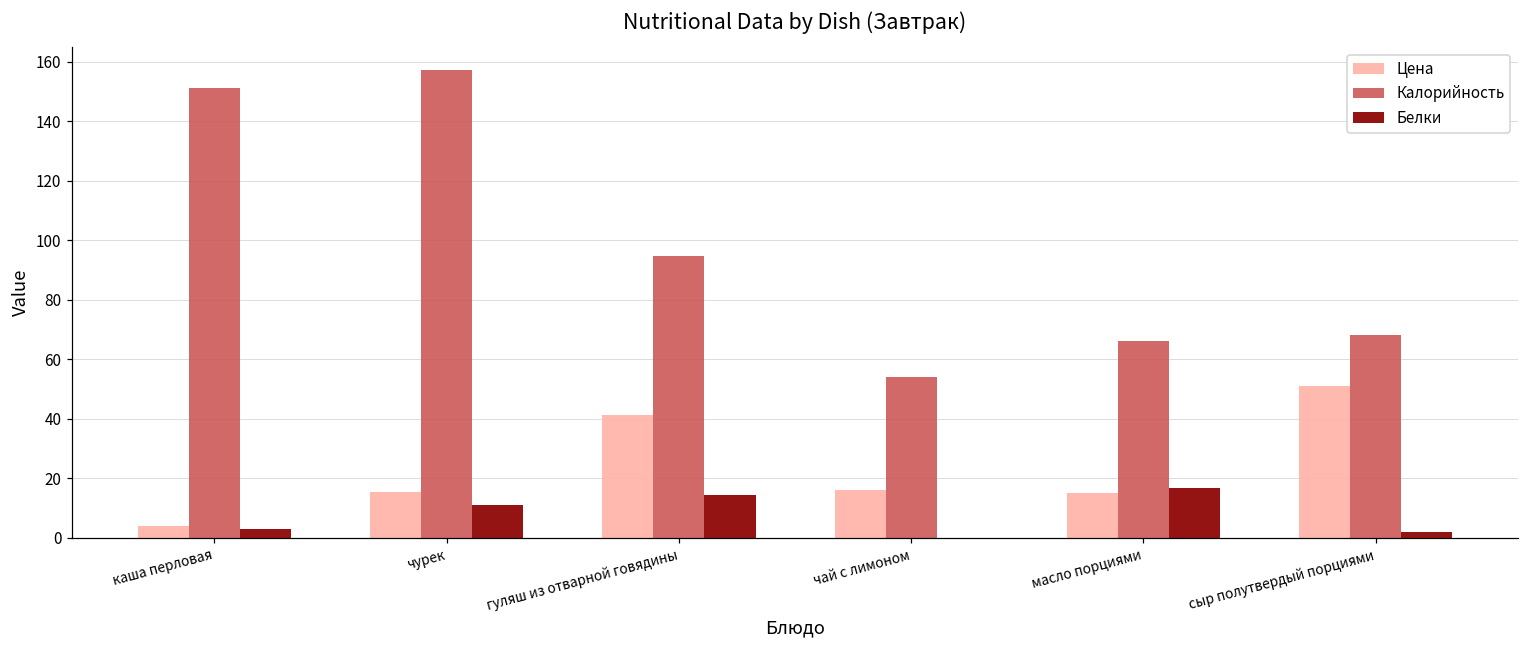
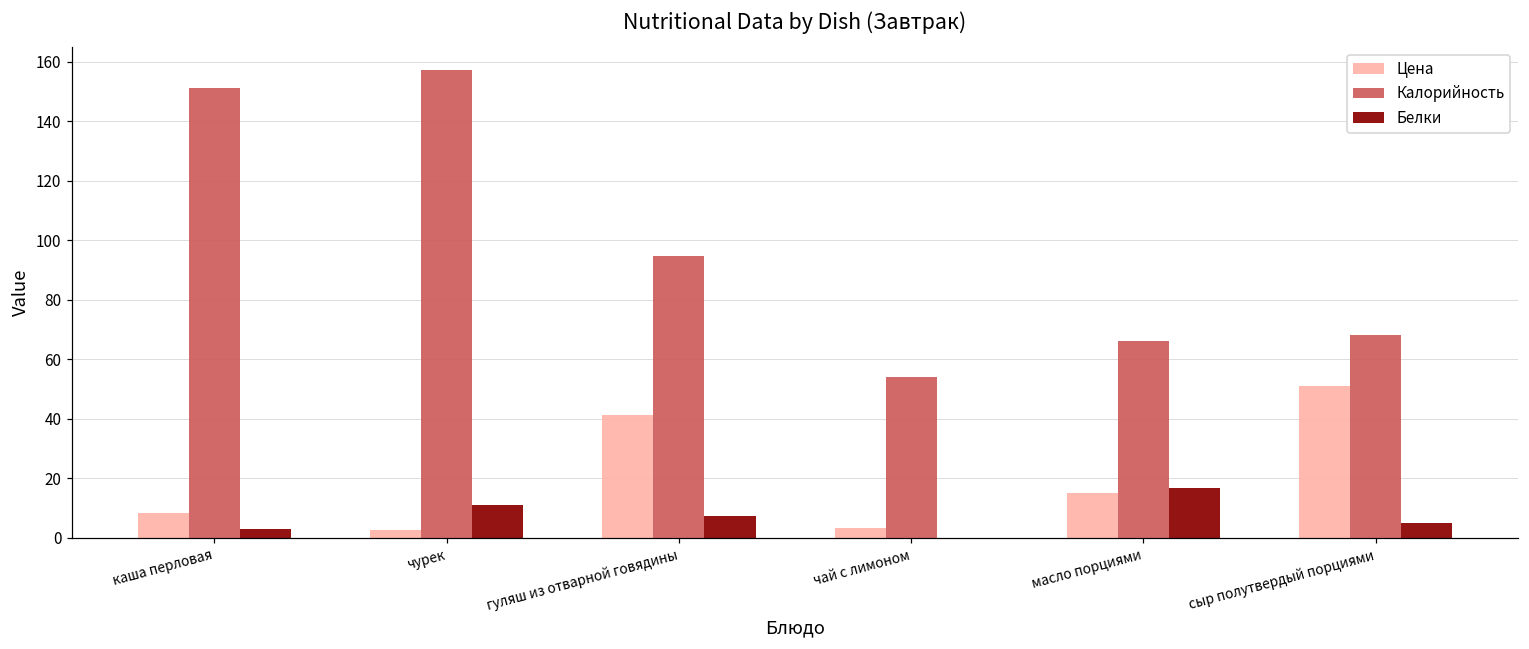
  {
    "Цена": {
-     "каша перловая": 4,
-     "чурек": 15,
+     "каша перловая": 8,
+     "чурек": 3,
      "гуляш из отварной говядины": 41,
-     "чай с лимоном": 16,
+     "чай с лимоном": 3,
      "масло порциями": 15,
      "сыр полутвердый порциями": 51
    },
    "Калорийность": {
      "каша перловая": 151,
      "чурек": 157,
      "гуляш из отварной говядины": 95,
      "чай с лимоном": 54,
      "масло порциями": 66,
      "сыр полутвердый порциями": 68
    },
    "Белки": {
      "каша перловая": 3,
      "чурек": 11,
-     "гуляш из отварной говядины": 14,
+     "гуляш из отварной говядины": 7,
      "чай с лимоном": 0,
      "масло порциями": 17,
-     "сыр полутвердый порциями": 2
+     "сыр полутвердый порциями": 5
    }
  }
